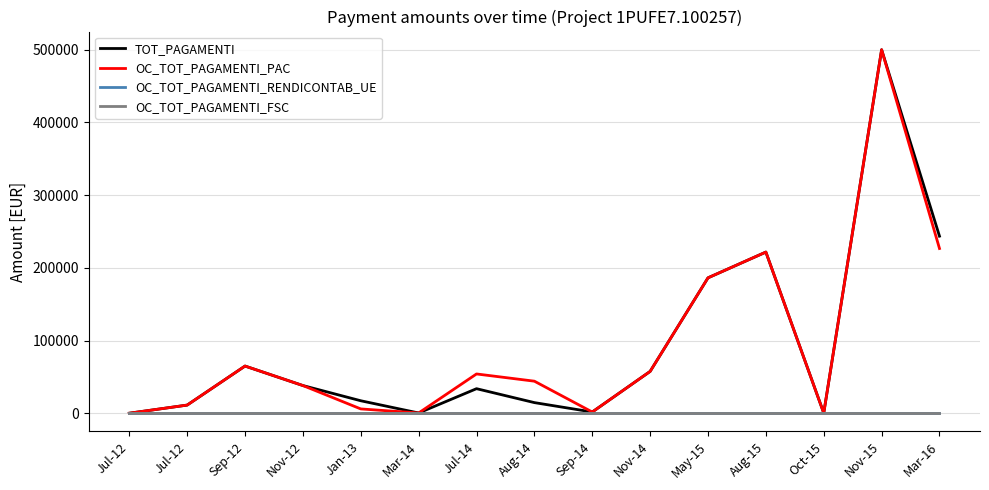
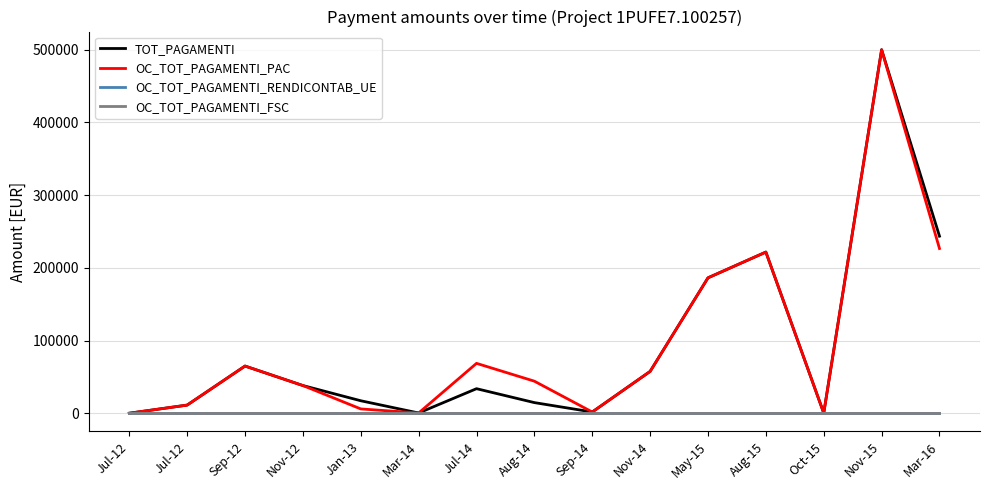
  {
    "TOT_PAGAMENTI": {
      "Jan-13": 20000,
      "Jul-14": 30000,
      "Aug-14": 10000,
      "Mar-16": 240000
    },
    "OC_TOT_PAGAMENTI_PAC": {
      "Jan-13": 10000,
-     "Jul-14": 50000,
+     "Jul-14": 70000,
      "Aug-14": 40000,
      "Mar-16": 230000
    },
    "OC_TOT_PAGAMENTI_FSC": {
      "Sep-12": 0,
      "Nov-12": 0,
      "Jan-13": 0,
      "Jul-14": 0,
      "Aug-14": 0,
      "Nov-14": 0,
      "May-15": 0,
      "Aug-15": 0,
      "Nov-15": 0,
      "Mar-16": 0
    }
  }
